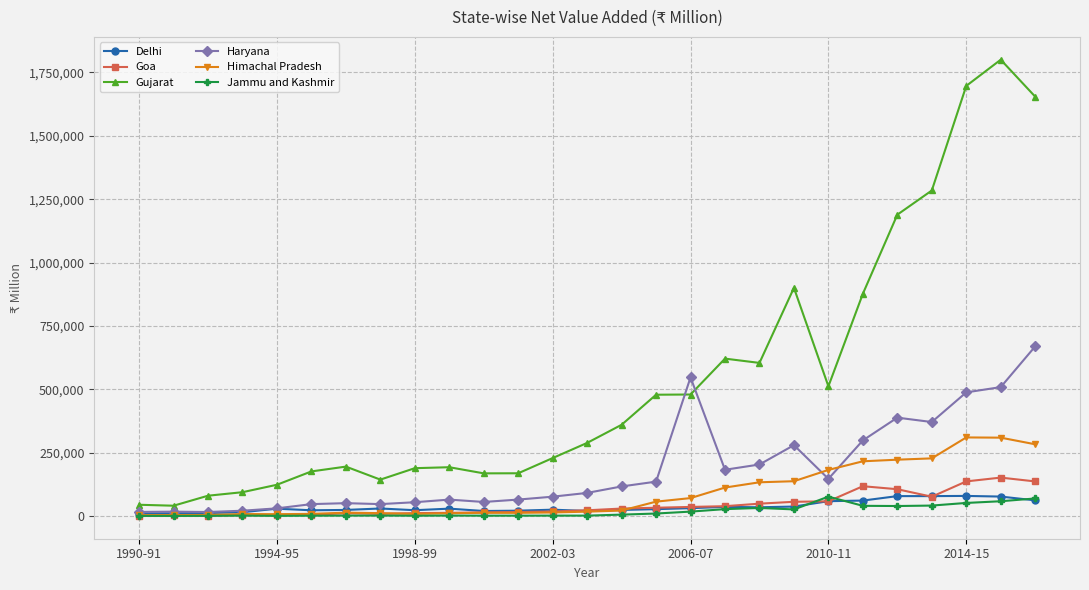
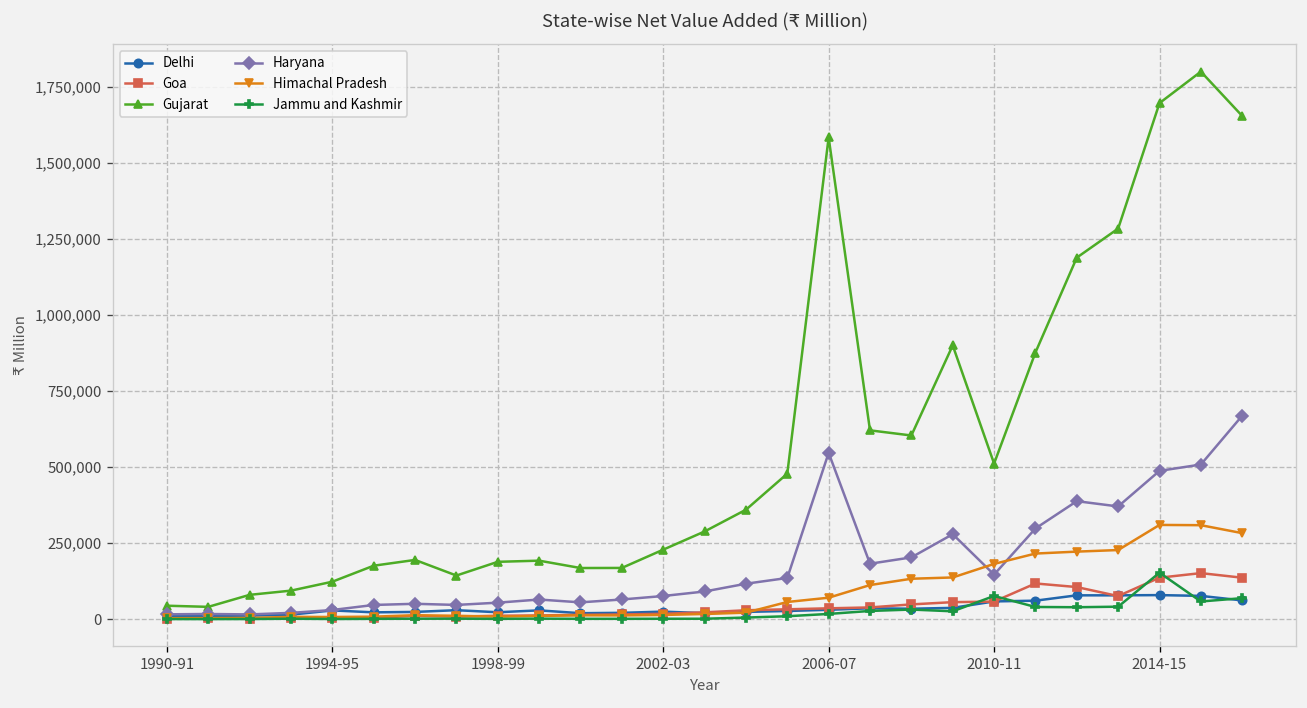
  {
    "Delhi": {
      "1998-99": "20,000",
      "2014-15": "80,000"
    },
    "Goa": {
      "2014-15": "140,000"
    },
    "Gujarat": {
      "1990-91": "40,000",
      "1994-95": "120,000",
      "1998-99": "190,000",
      "2002-03": "230,000",
-     "2006-07": "480,000",
+     "2006-07": "1,580,000",
      "2010-11": "510,000",
      "2014-15": "1,700,000"
    },
    "Haryana": {
      "1998-99": "50,000",
      "2002-03": "80,000",
      "2006-07": "550,000",
      "2010-11": "150,000",
      "2014-15": "490,000"
    },
    "Himachal Pradesh": {
      "2006-07": "70,000",
      "2010-11": "180,000",
      "2014-15": "310,000"
    },
    "Jammu and Kashmir": {
      "2002-03": "0",
      "2006-07": "20,000",
      "2010-11": "80,000",
-     "2014-15": "50,000"
+     "2014-15": "150,000"
    }
  }
